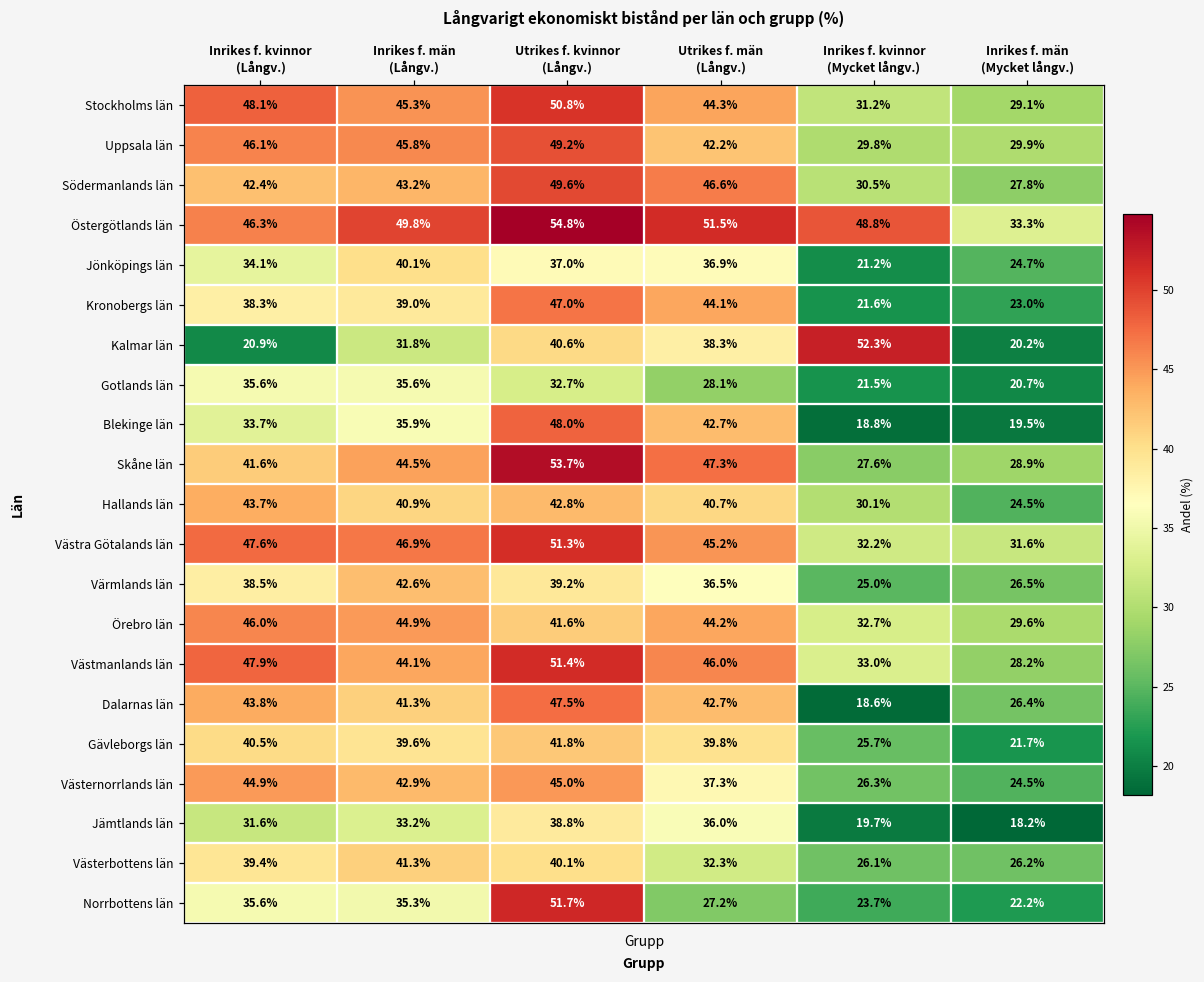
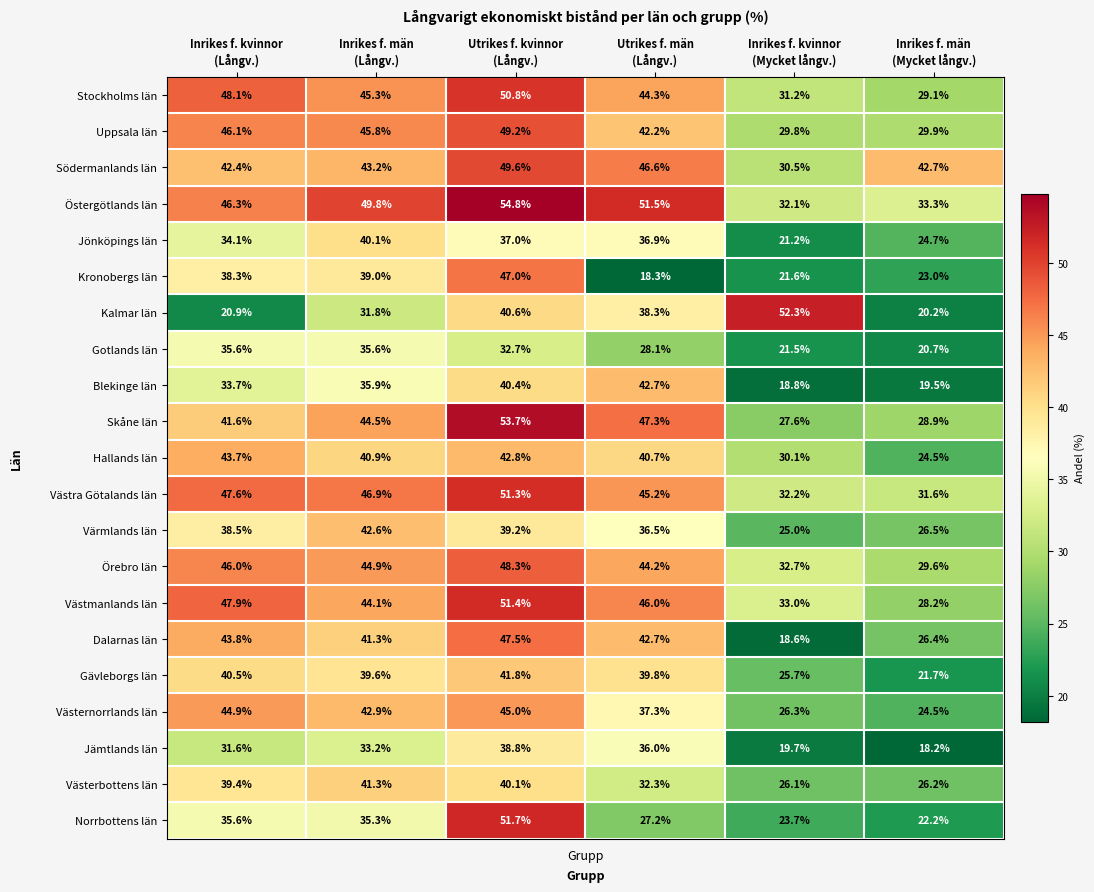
  {
    "Stockholms län": {
      "Inrikes f. kvinnor (Långv.)": "48.1%",
      "Inrikes f. män (Långv.)": "45.3%",
      "Utrikes f. kvinnor (Långv.)": "50.8%",
      "Utrikes f. män (Långv.)": "44.3%",
      "Inrikes f. kvinnor (Mycket långv.)": "31.2%",
      "Inrikes f. män (Mycket långv.)": "29.1%"
    },
    "Uppsala län": {
      "Inrikes f. kvinnor (Långv.)": "46.1%",
      "Inrikes f. män (Långv.)": "45.8%",
      "Utrikes f. kvinnor (Långv.)": "49.2%",
      "Utrikes f. män (Långv.)": "42.2%",
      "Inrikes f. kvinnor (Mycket långv.)": "29.8%",
      "Inrikes f. män (Mycket långv.)": "29.9%"
    },
    "Södermanlands län": {
      "Inrikes f. kvinnor (Långv.)": "42.4%",
      "Inrikes f. män (Långv.)": "43.2%",
      "Utrikes f. kvinnor (Långv.)": "49.6%",
      "Utrikes f. män (Långv.)": "46.6%",
      "Inrikes f. kvinnor (Mycket långv.)": "30.5%",
-     "Inrikes f. män (Mycket långv.)": "27.8%"
+     "Inrikes f. män (Mycket långv.)": "42.7%"
    },
    "Östergötlands län": {
      "Inrikes f. kvinnor (Långv.)": "46.3%",
      "Inrikes f. män (Långv.)": "49.8%",
      "Utrikes f. kvinnor (Långv.)": "54.8%",
      "Utrikes f. män (Långv.)": "51.5%",
-     "Inrikes f. kvinnor (Mycket långv.)": "48.8%",
+     "Inrikes f. kvinnor (Mycket långv.)": "32.1%",
      "Inrikes f. män (Mycket långv.)": "33.3%"
    },
    "Jönköpings län": {
      "Inrikes f. kvinnor (Långv.)": "34.1%",
      "Inrikes f. män (Långv.)": "40.1%",
      "Utrikes f. kvinnor (Långv.)": "37.0%",
      "Utrikes f. män (Långv.)": "36.9%",
      "Inrikes f. kvinnor (Mycket långv.)": "21.2%",
      "Inrikes f. män (Mycket långv.)": "24.7%"
    },
    "Kronobergs län": {
      "Inrikes f. kvinnor (Långv.)": "38.3%",
      "Inrikes f. män (Långv.)": "39.0%",
      "Utrikes f. kvinnor (Långv.)": "47.0%",
-     "Utrikes f. män (Långv.)": "44.1%",
+     "Utrikes f. män (Långv.)": "18.3%",
      "Inrikes f. kvinnor (Mycket långv.)": "21.6%",
      "Inrikes f. män (Mycket långv.)": "23.0%"
    },
    "Kalmar län": {
      "Inrikes f. kvinnor (Långv.)": "20.9%",
      "Inrikes f. män (Långv.)": "31.8%",
      "Utrikes f. kvinnor (Långv.)": "40.6%",
      "Utrikes f. män (Långv.)": "38.3%",
      "Inrikes f. kvinnor (Mycket långv.)": "52.3%",
      "Inrikes f. män (Mycket långv.)": "20.2%"
    },
    "Gotlands län": {
      "Inrikes f. kvinnor (Långv.)": "35.6%",
      "Inrikes f. män (Långv.)": "35.6%",
      "Utrikes f. kvinnor (Långv.)": "32.7%",
      "Utrikes f. män (Långv.)": "28.1%",
      "Inrikes f. kvinnor (Mycket långv.)": "21.5%",
      "Inrikes f. män (Mycket långv.)": "20.7%"
    },
    "Blekinge län": {
      "Inrikes f. kvinnor (Långv.)": "33.7%",
      "Inrikes f. män (Långv.)": "35.9%",
-     "Utrikes f. kvinnor (Långv.)": "48.0%",
+     "Utrikes f. kvinnor (Långv.)": "40.4%",
      "Utrikes f. män (Långv.)": "42.7%",
      "Inrikes f. kvinnor (Mycket långv.)": "18.8%",
      "Inrikes f. män (Mycket långv.)": "19.5%"
    },
    "Skåne län": {
      "Inrikes f. kvinnor (Långv.)": "41.6%",
      "Inrikes f. män (Långv.)": "44.5%",
      "Utrikes f. kvinnor (Långv.)": "53.7%",
      "Utrikes f. män (Långv.)": "47.3%",
      "Inrikes f. kvinnor (Mycket långv.)": "27.6%",
      "Inrikes f. män (Mycket långv.)": "28.9%"
    },
    "Hallands län": {
      "Inrikes f. kvinnor (Långv.)": "43.7%",
      "Inrikes f. män (Långv.)": "40.9%",
      "Utrikes f. kvinnor (Långv.)": "42.8%",
      "Utrikes f. män (Långv.)": "40.7%",
      "Inrikes f. kvinnor (Mycket långv.)": "30.1%",
      "Inrikes f. män (Mycket långv.)": "24.5%"
    },
    "Västra Götalands län": {
      "Inrikes f. kvinnor (Långv.)": "47.6%",
      "Inrikes f. män (Långv.)": "46.9%",
      "Utrikes f. kvinnor (Långv.)": "51.3%",
      "Utrikes f. män (Långv.)": "45.2%",
      "Inrikes f. kvinnor (Mycket långv.)": "32.2%",
      "Inrikes f. män (Mycket långv.)": "31.6%"
    },
    "Värmlands län": {
      "Inrikes f. kvinnor (Långv.)": "38.5%",
      "Inrikes f. män (Långv.)": "42.6%",
      "Utrikes f. kvinnor (Långv.)": "39.2%",
      "Utrikes f. män (Långv.)": "36.5%",
      "Inrikes f. kvinnor (Mycket långv.)": "25.0%",
      "Inrikes f. män (Mycket långv.)": "26.5%"
    },
    "Örebro län": {
      "Inrikes f. kvinnor (Långv.)": "46.0%",
      "Inrikes f. män (Långv.)": "44.9%",
-     "Utrikes f. kvinnor (Långv.)": "41.6%",
+     "Utrikes f. kvinnor (Långv.)": "48.3%",
      "Utrikes f. män (Långv.)": "44.2%",
      "Inrikes f. kvinnor (Mycket långv.)": "32.7%",
      "Inrikes f. män (Mycket långv.)": "29.6%"
    },
    "Västmanlands län": {
      "Inrikes f. kvinnor (Långv.)": "47.9%",
      "Inrikes f. män (Långv.)": "44.1%",
      "Utrikes f. kvinnor (Långv.)": "51.4%",
      "Utrikes f. män (Långv.)": "46.0%",
      "Inrikes f. kvinnor (Mycket långv.)": "33.0%",
      "Inrikes f. män (Mycket långv.)": "28.2%"
    },
    "Dalarnas län": {
      "Inrikes f. kvinnor (Långv.)": "43.8%",
      "Inrikes f. män (Långv.)": "41.3%",
      "Utrikes f. kvinnor (Långv.)": "47.5%",
      "Utrikes f. män (Långv.)": "42.7%",
      "Inrikes f. kvinnor (Mycket långv.)": "18.6%",
      "Inrikes f. män (Mycket långv.)": "26.4%"
    },
    "Gävleborgs län": {
      "Inrikes f. kvinnor (Långv.)": "40.5%",
      "Inrikes f. män (Långv.)": "39.6%",
      "Utrikes f. kvinnor (Långv.)": "41.8%",
      "Utrikes f. män (Långv.)": "39.8%",
      "Inrikes f. kvinnor (Mycket långv.)": "25.7%",
      "Inrikes f. män (Mycket långv.)": "21.7%"
    },
    "Västernorrlands län": {
      "Inrikes f. kvinnor (Långv.)": "44.9%",
      "Inrikes f. män (Långv.)": "42.9%",
      "Utrikes f. kvinnor (Långv.)": "45.0%",
      "Utrikes f. män (Långv.)": "37.3%",
      "Inrikes f. kvinnor (Mycket långv.)": "26.3%",
      "Inrikes f. män (Mycket långv.)": "24.5%"
    },
    "Jämtlands län": {
      "Inrikes f. kvinnor (Långv.)": "31.6%",
      "Inrikes f. män (Långv.)": "33.2%",
      "Utrikes f. kvinnor (Långv.)": "38.8%",
      "Utrikes f. män (Långv.)": "36.0%",
      "Inrikes f. kvinnor (Mycket långv.)": "19.7%",
      "Inrikes f. män (Mycket långv.)": "18.2%"
    },
    "Västerbottens län": {
      "Inrikes f. kvinnor (Långv.)": "39.4%",
      "Inrikes f. män (Långv.)": "41.3%",
      "Utrikes f. kvinnor (Långv.)": "40.1%",
      "Utrikes f. män (Långv.)": "32.3%",
      "Inrikes f. kvinnor (Mycket långv.)": "26.1%",
      "Inrikes f. män (Mycket långv.)": "26.2%"
    },
    "Norrbottens län": {
      "Inrikes f. kvinnor (Långv.)": "35.6%",
      "Inrikes f. män (Långv.)": "35.3%",
      "Utrikes f. kvinnor (Långv.)": "51.7%",
      "Utrikes f. män (Långv.)": "27.2%",
      "Inrikes f. kvinnor (Mycket långv.)": "23.7%",
      "Inrikes f. män (Mycket långv.)": "22.2%"
    }
  }
